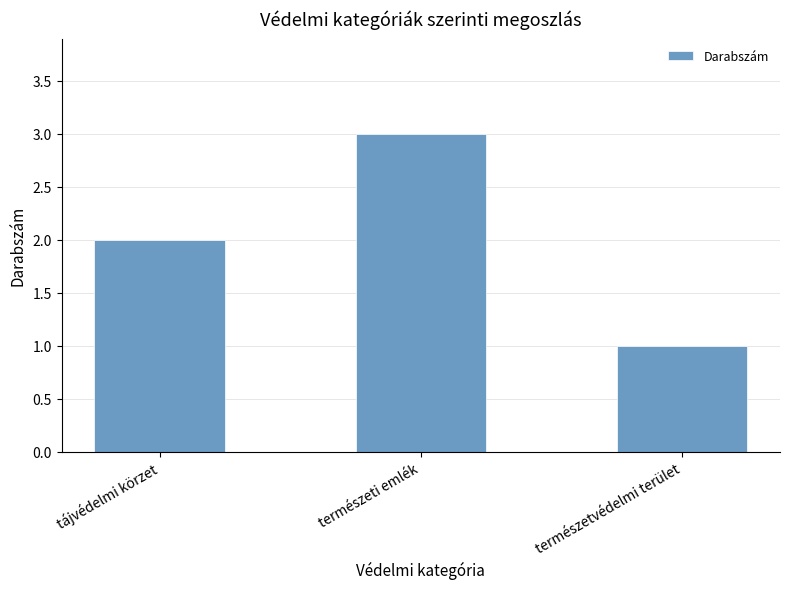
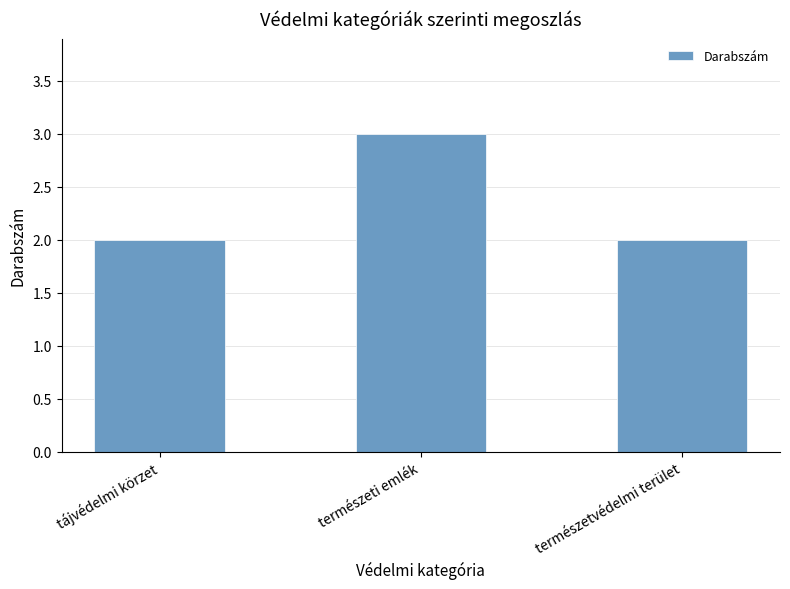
  {
    "tájvédelmi körzet": 2,
    "természeti emlék": 3,
-   "természetvédelmi terület": 1
+   "természetvédelmi terület": 2
  }
